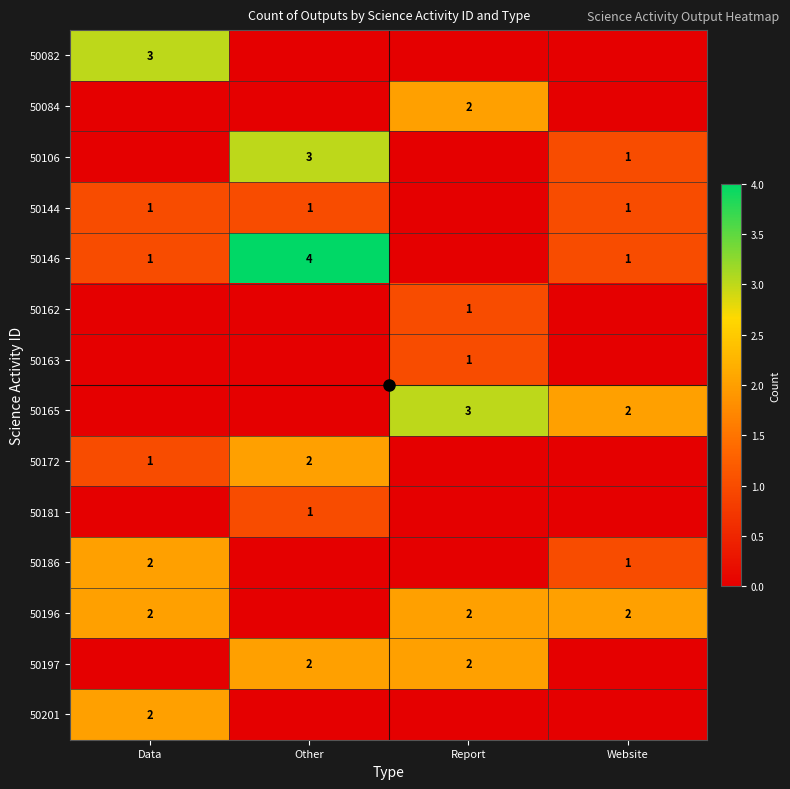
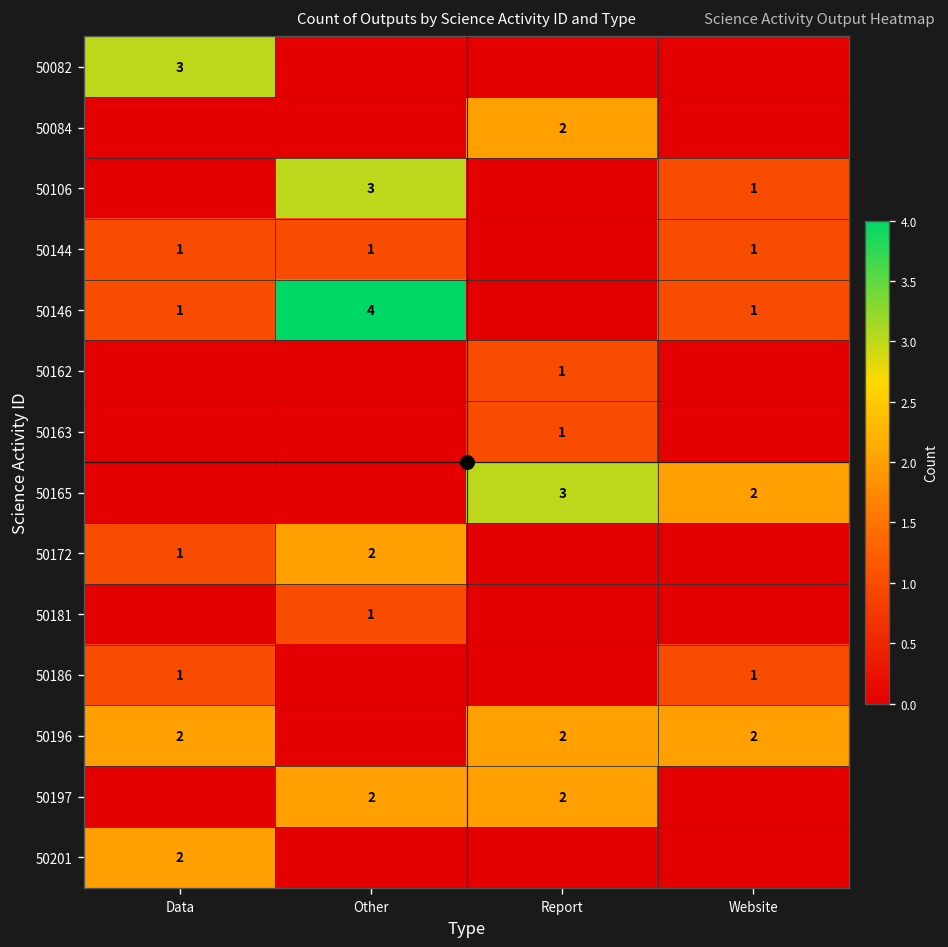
  {
    "50082": {
      "Data": 3
    },
    "50084": {
      "Report": 2
    },
    "50106": {
      "Other": 3,
      "Website": 1
    },
    "50144": {
      "Data": 1,
      "Other": 1,
      "Website": 1
    },
    "50146": {
      "Data": 1,
      "Other": 4,
      "Website": 1
    },
    "50162": {
      "Report": 1
    },
    "50163": {
      "Report": 1
    },
    "50165": {
      "Report": 3,
      "Website": 2
    },
    "50172": {
      "Data": 1,
      "Other": 2
    },
    "50181": {
      "Other": 1
    },
    "50186": {
-     "Data": 2,
+     "Data": 1,
      "Website": 1
    },
    "50196": {
      "Data": 2,
      "Report": 2,
      "Website": 2
    },
    "50197": {
      "Other": 2,
      "Report": 2
    },
    "50201": {
      "Data": 2
    }
  }
